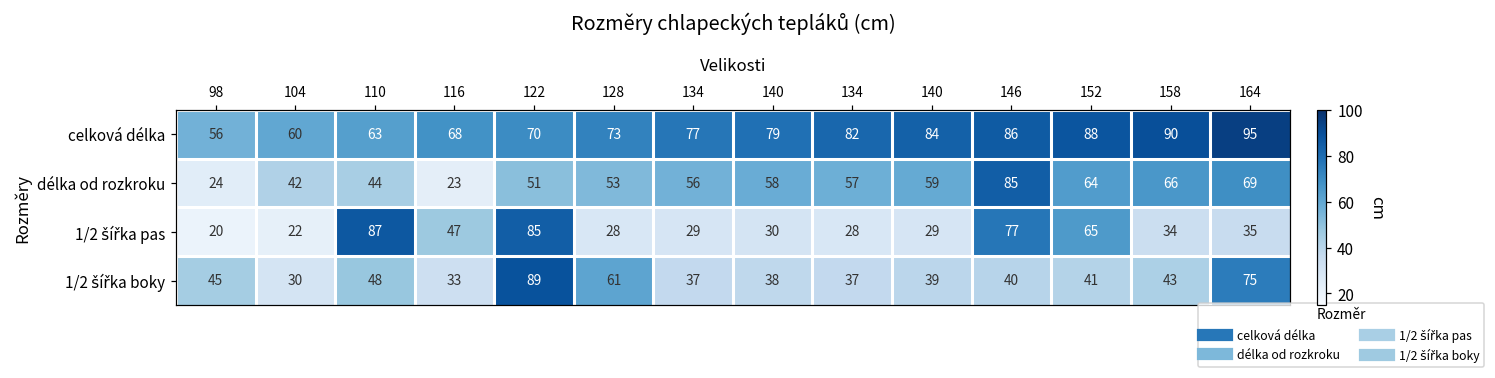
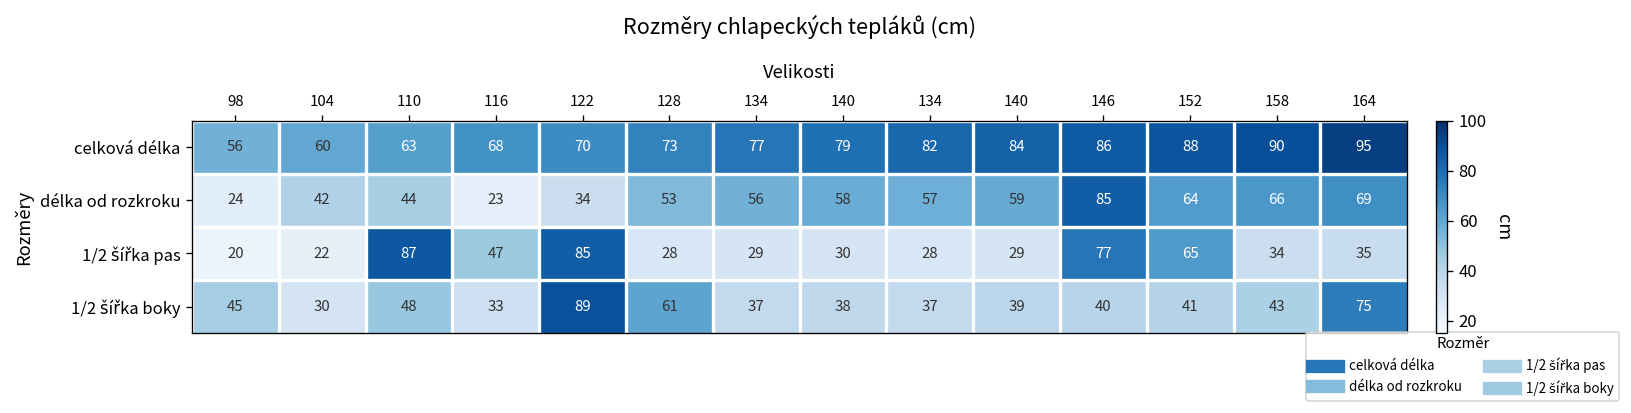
  {
    "celková délka": {
      "98": 56,
      "104": 60,
      "110": 63,
      "116": 68,
      "122": 70,
      "128": 73,
      "146": 86,
      "152": 88,
      "158": 90,
      "164": 95
    },
    "délka od rozkroku": {
      "98": 24,
      "104": 42,
      "110": 44,
      "116": 23,
-     "122": 51,
+     "122": 34,
      "128": 53,
      "146": 85,
      "152": 64,
      "158": 66,
      "164": 69
    },
    "1/2 šířka pas": {
      "98": 20,
      "104": 22,
      "110": 87,
      "116": 47,
      "122": 85,
      "128": 28,
      "146": 77,
      "152": 65,
      "158": 34,
      "164": 35
    },
    "1/2 šířka boky": {
      "98": 45,
      "104": 30,
      "110": 48,
      "116": 33,
      "122": 89,
      "128": 61,
      "146": 40,
      "152": 41,
      "158": 43,
      "164": 75
    }
  }
